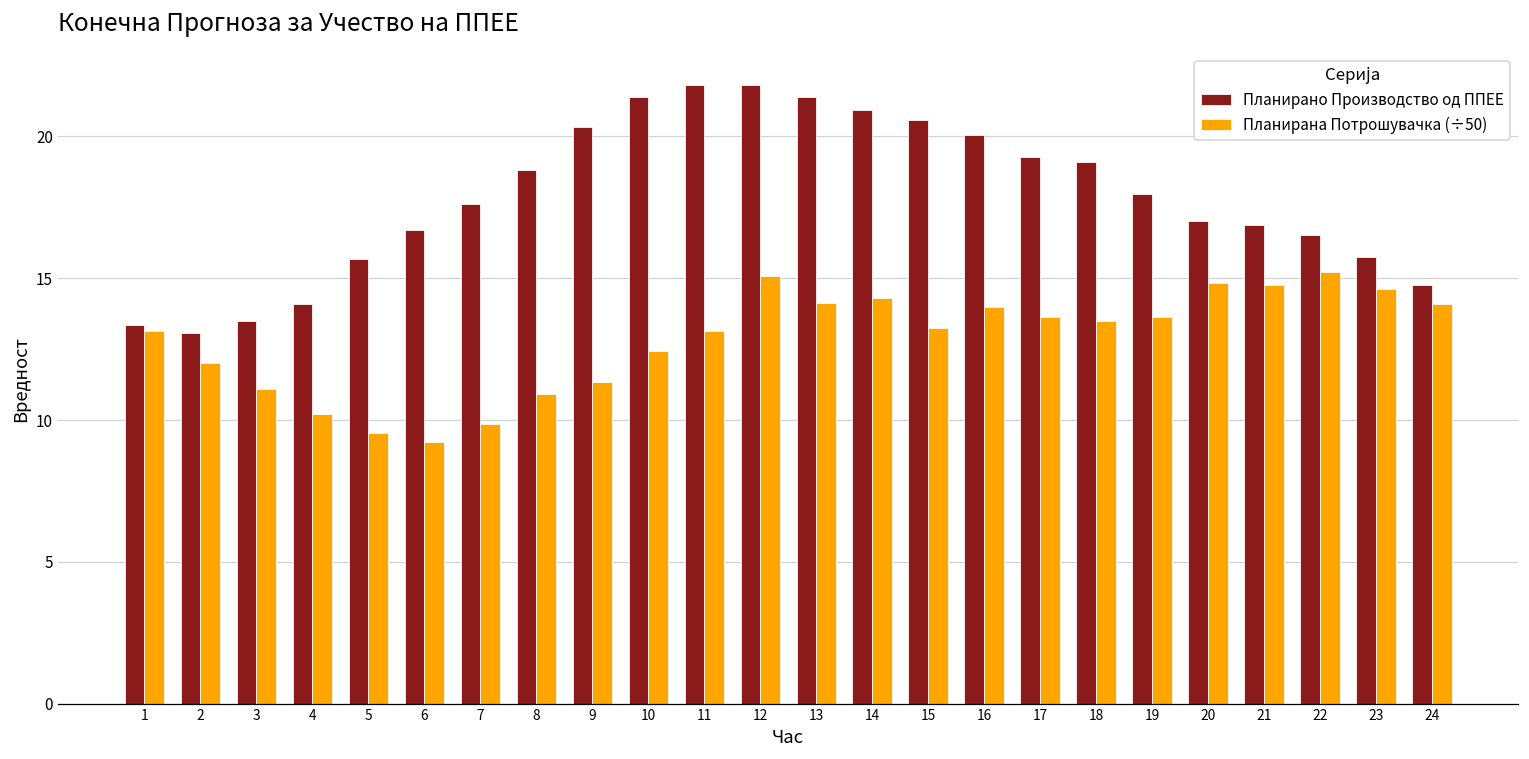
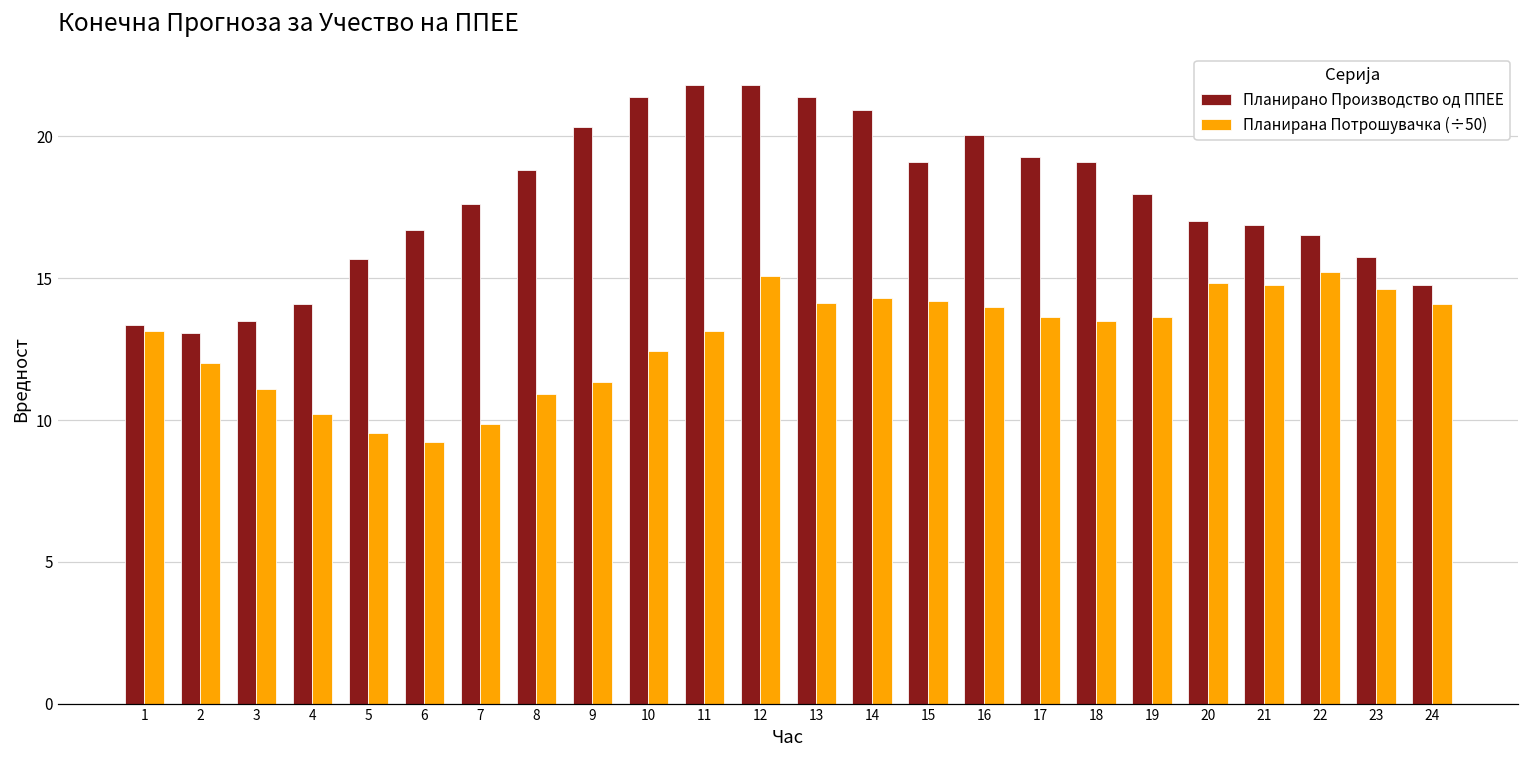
  {
    "Планирано Производство од ППЕЕ": {
      "1": 13.4,
      "2": 13.1,
      "3": 13.5,
      "4": 14.1,
      "5": 15.7,
      "6": 16.7,
      "7": 17.6,
      "8": 18.8,
      "9": 20.3,
      "10": 21.4,
      "11": 21.8,
      "12": 21.8,
      "13": 21.4,
      "14": 20.9,
-     "15": 20.6,
+     "15": 19.1,
      "16": 20.1,
      "17": 19.3,
      "18": 19.1,
      "19": 18.0,
      "20": 17.0,
      "21": 16.9,
      "22": 16.5,
      "23": 15.8,
      "24": 14.8
    },
    "Планирана Потрошувачка (÷50)": {
      "1": 13.1,
      "2": 12.0,
      "3": 11.1,
      "4": 10.2,
      "5": 9.5,
      "6": 9.2,
      "7": 9.8,
      "8": 10.9,
      "9": 11.4,
      "10": 12.4,
      "11": 13.1,
      "12": 15.1,
      "13": 14.1,
      "14": 14.3,
-     "15": 13.2,
+     "15": 14.2,
      "16": 14.0,
      "17": 13.6,
      "18": 13.5,
      "19": 13.6,
      "20": 14.8,
      "21": 14.8,
      "22": 15.2,
      "23": 14.6,
      "24": 14.1
    }
  }
